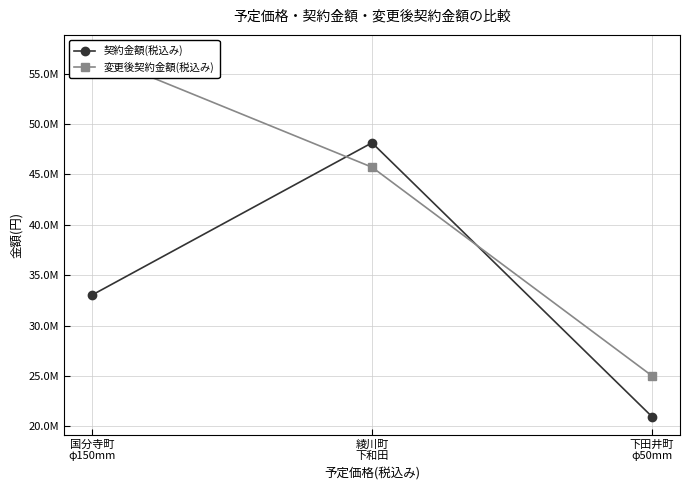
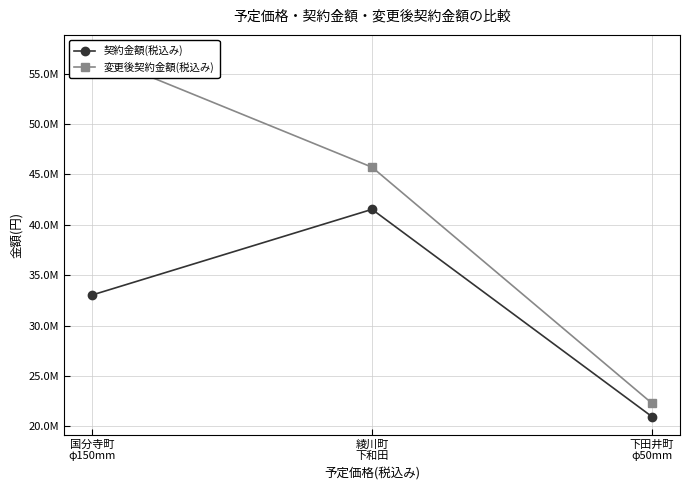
  {
    "契約金額(税込み)": {
      "国分寺町 φ150mm": 33000000,
-     "綾川町 下和田": 48100000,
+     "綾川町 下和田": 41500000,
      "下田井町 φ50mm": 21000000
    },
    "変更後契約金額(税込み)": {
      "綾川町 下和田": 45700000,
-     "下田井町 φ50mm": 25000000
+     "下田井町 φ50mm": 22300000
    }
  }
